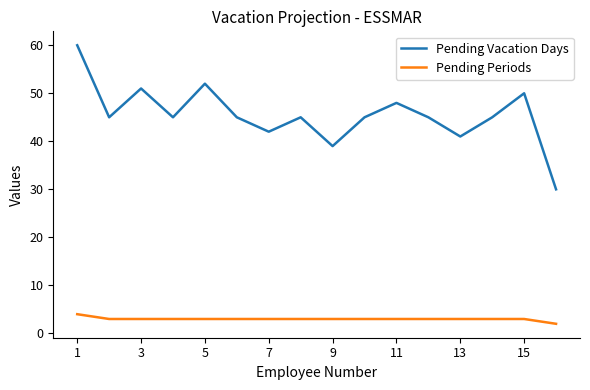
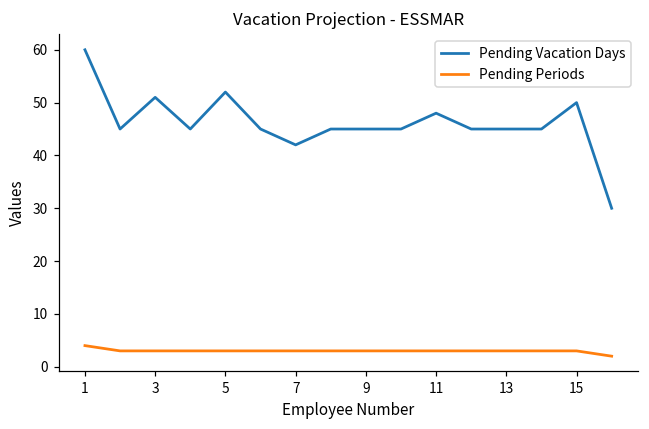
  {
    "Pending Vacation Days": {
      "1": 60,
      "3": 51,
      "5": 52,
      "7": 42,
-     "9": 39,
+     "9": 45,
      "11": 48,
-     "13": 41,
+     "13": 45,
      "15": 50
    },
    "Pending Periods": {
      "1": 4,
      "3": 3,
      "5": 3,
      "7": 3,
      "9": 3,
      "11": 3,
      "13": 3,
      "15": 3
    }
  }
